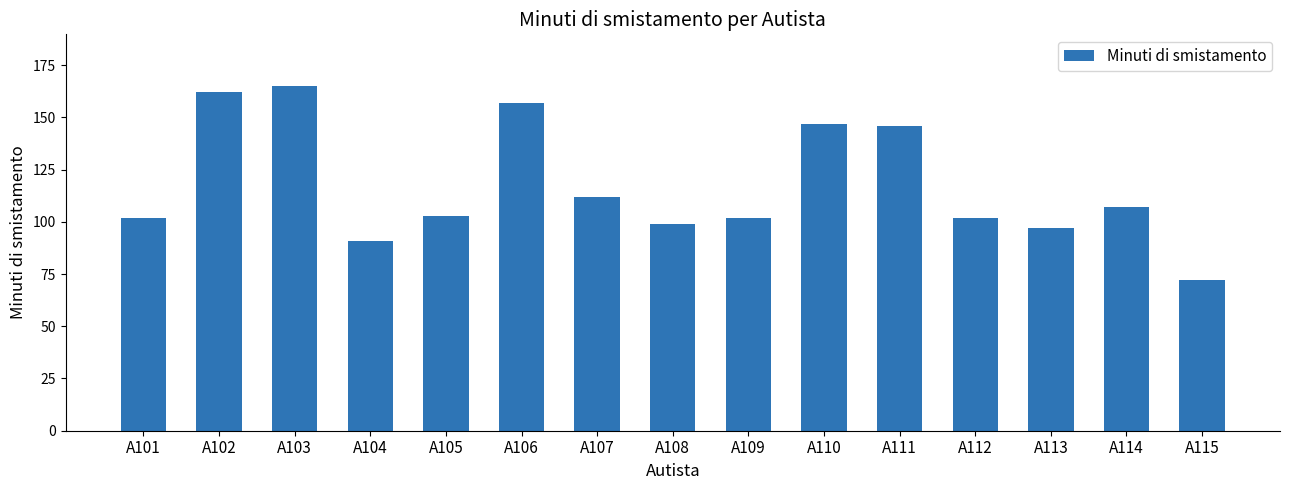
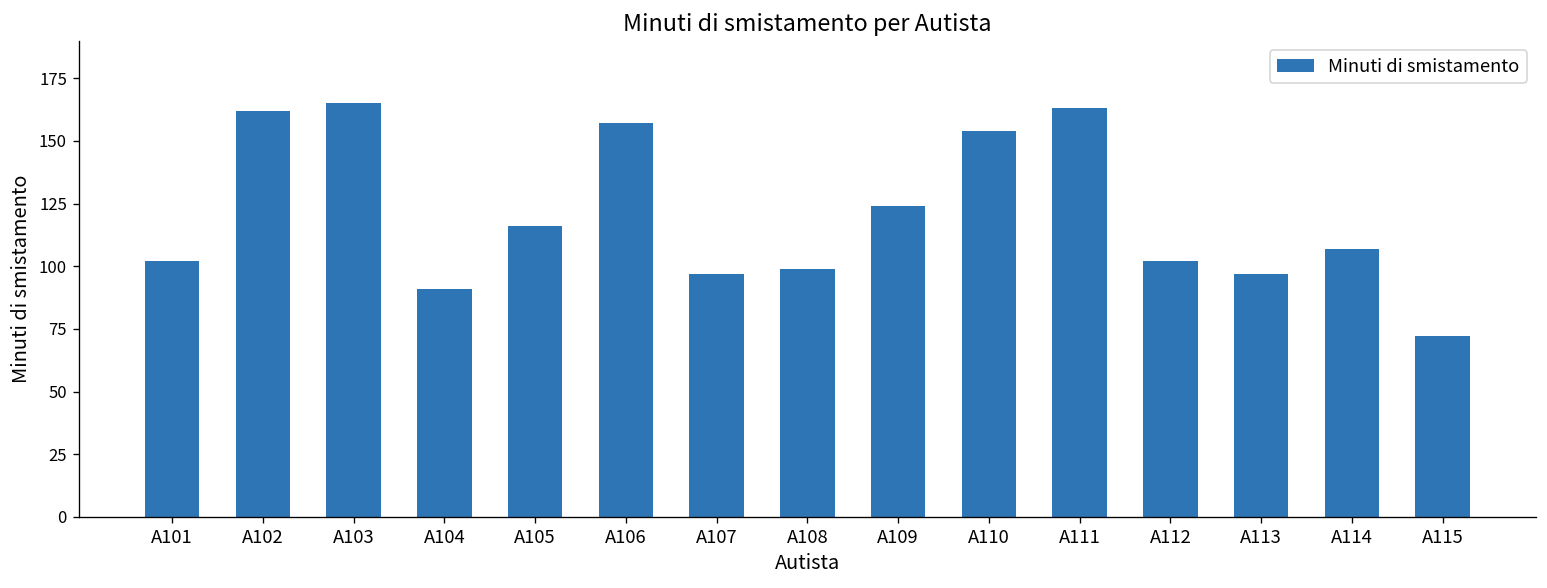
  {
    "A101": 102,
    "A102": 162,
    "A103": 165,
    "A104": 91,
-   "A105": 103,
+   "A105": 116,
    "A106": 157,
-   "A107": 112,
+   "A107": 97,
    "A108": 99,
-   "A109": 102,
-   "A110": 147,
-   "A111": 146,
+   "A109": 124,
+   "A110": 154,
+   "A111": 163,
    "A112": 102,
    "A113": 97,
    "A114": 107,
    "A115": 72
  }
